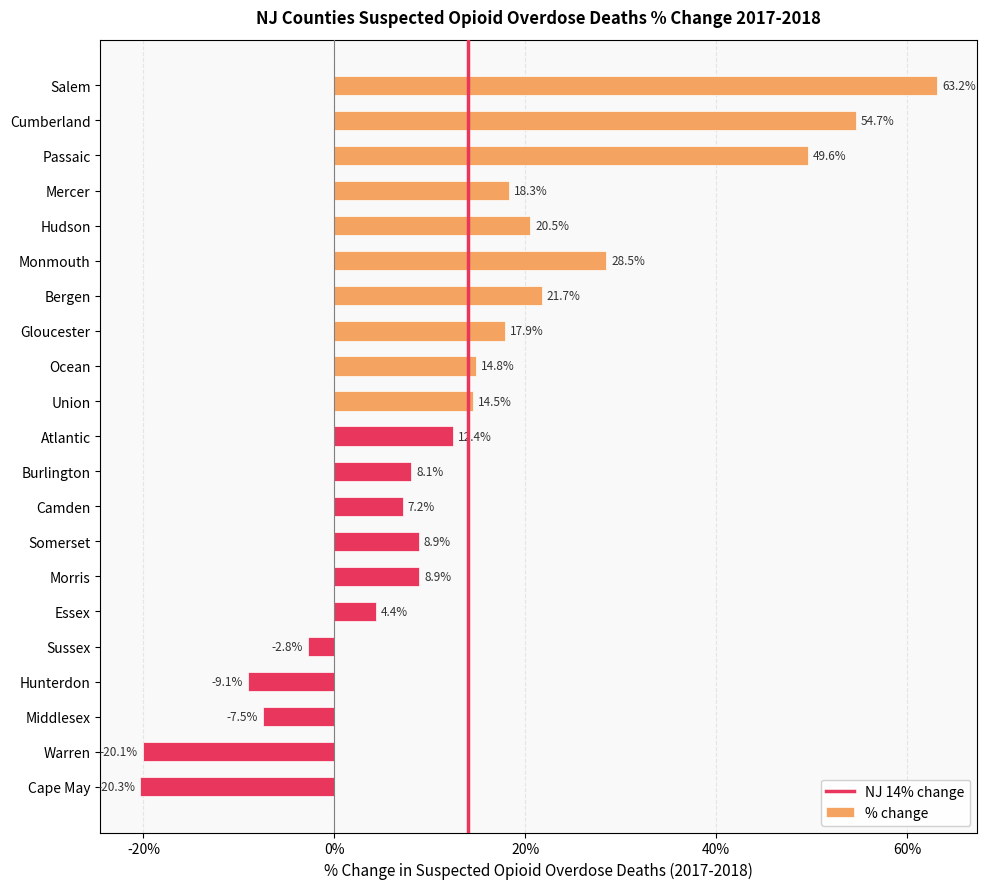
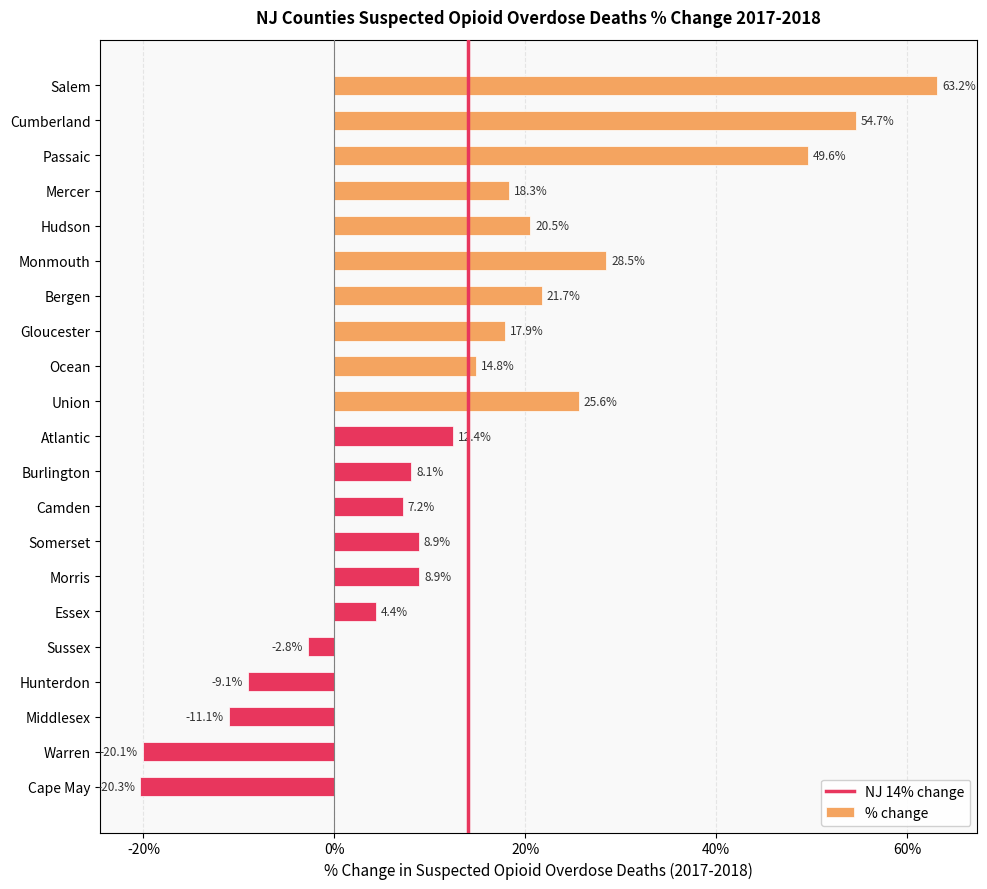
  {
    "Salem": "63.2%",
    "Cumberland": "54.7%",
    "Passaic": "49.6%",
    "Mercer": "18.3%",
    "Hudson": "20.5%",
    "Monmouth": "28.5%",
    "Bergen": "21.7%",
    "Gloucester": "17.9%",
    "Ocean": "14.8%",
-   "Union": "14.5%",
+   "Union": "25.6%",
    "Atlantic": "12.4%",
    "Burlington": "8.1%",
    "Camden": "7.2%",
    "Somerset": "8.9%",
    "Morris": "8.9%",
    "Essex": "4.4%",
    "Sussex": "-2.8%",
    "Hunterdon": "-9.1%",
-   "Middlesex": "-7.5%",
+   "Middlesex": "-11.1%",
    "Warren": "-20.1%",
    "Cape May": "-20.3%"
  }
